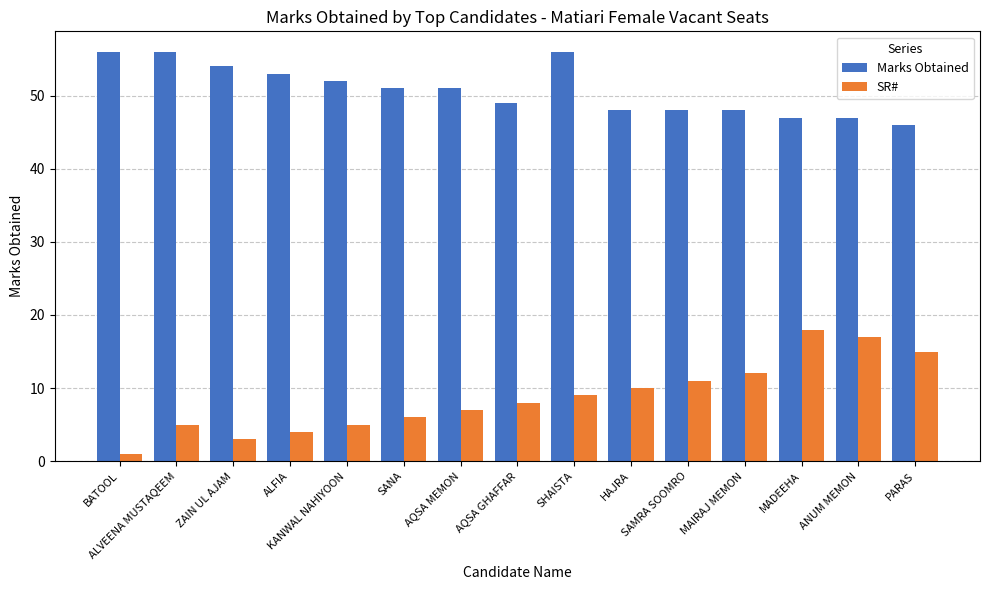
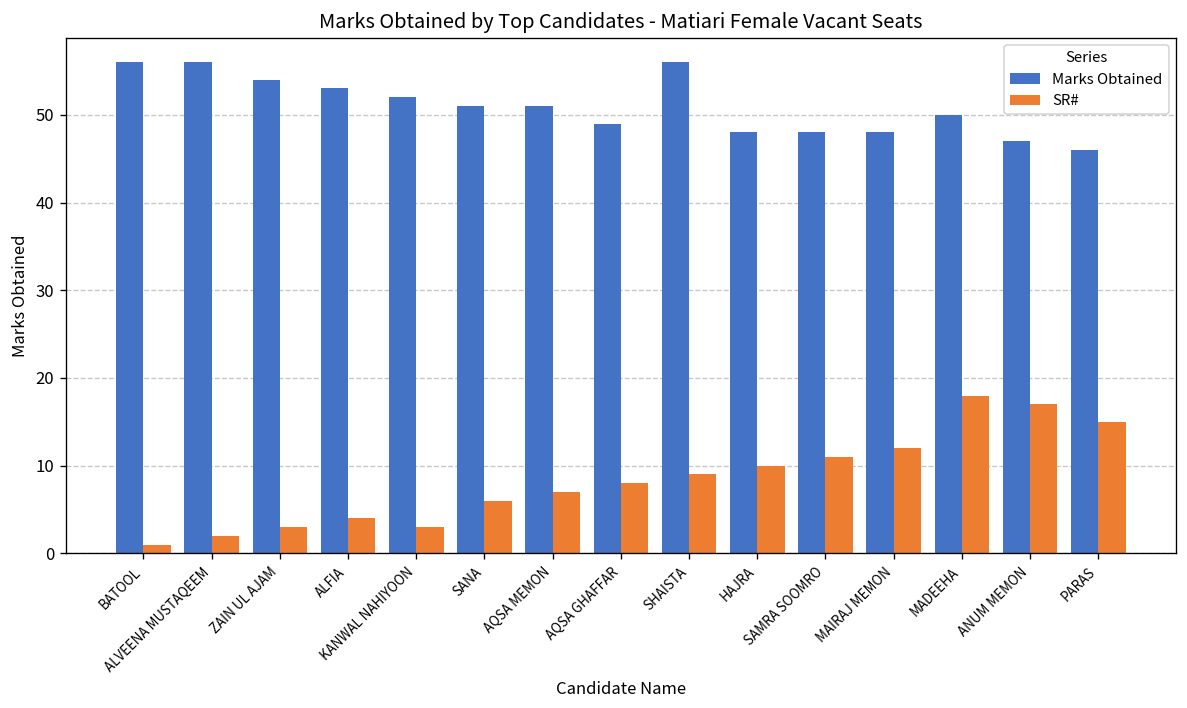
  {
    "Marks Obtained": {
      "BATOOL": 56,
      "ALVEENA MUSTAQEEM": 56,
      "ZAIN UL AJAM": 54,
      "ALFIA": 53,
      "KANWAL NAHIYOON": 52,
      "SANA": 51,
      "AQSA MEMON": 51,
      "AQSA GHAFFAR": 49,
      "SHAISTA": 56,
      "HAJRA": 48,
      "SAMRA SOOMRO": 48,
      "MAIRAJ MEMON": 48,
-     "MADEEHA": 47,
+     "MADEEHA": 50,
      "ANUM MEMON": 47,
      "PARAS": 46
    },
    "SR#": {
      "BATOOL": 1,
-     "ALVEENA MUSTAQEEM": 5,
+     "ALVEENA MUSTAQEEM": 2,
      "ZAIN UL AJAM": 3,
      "ALFIA": 4,
-     "KANWAL NAHIYOON": 5,
+     "KANWAL NAHIYOON": 3,
      "SANA": 6,
      "AQSA MEMON": 7,
      "AQSA GHAFFAR": 8,
      "SHAISTA": 9,
      "HAJRA": 10,
      "SAMRA SOOMRO": 11,
      "MAIRAJ MEMON": 12,
      "MADEEHA": 18,
      "ANUM MEMON": 17,
      "PARAS": 15
    }
  }
